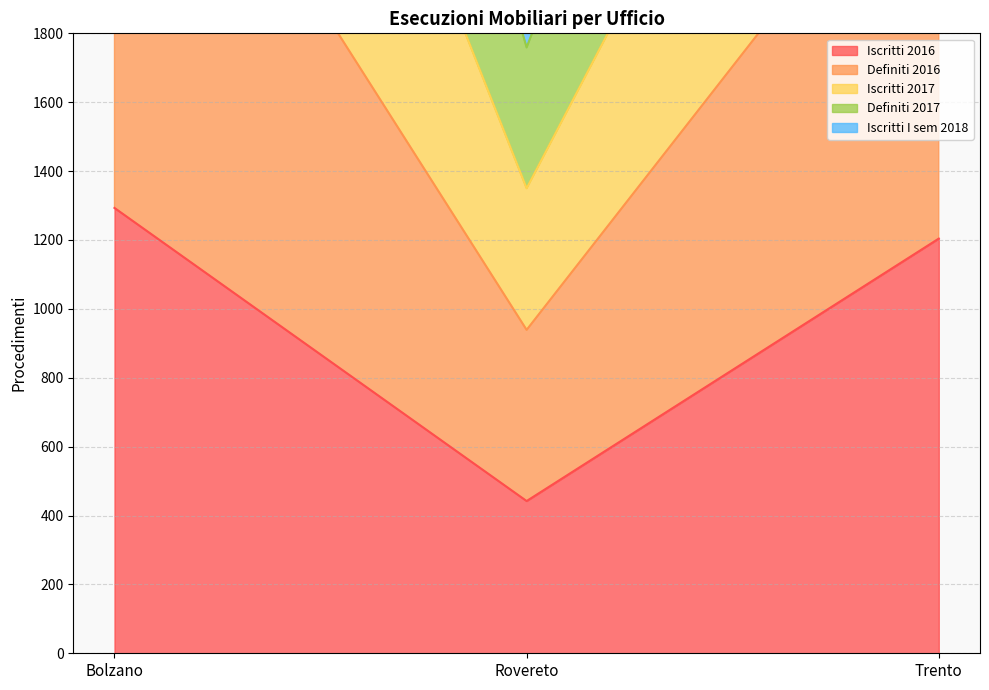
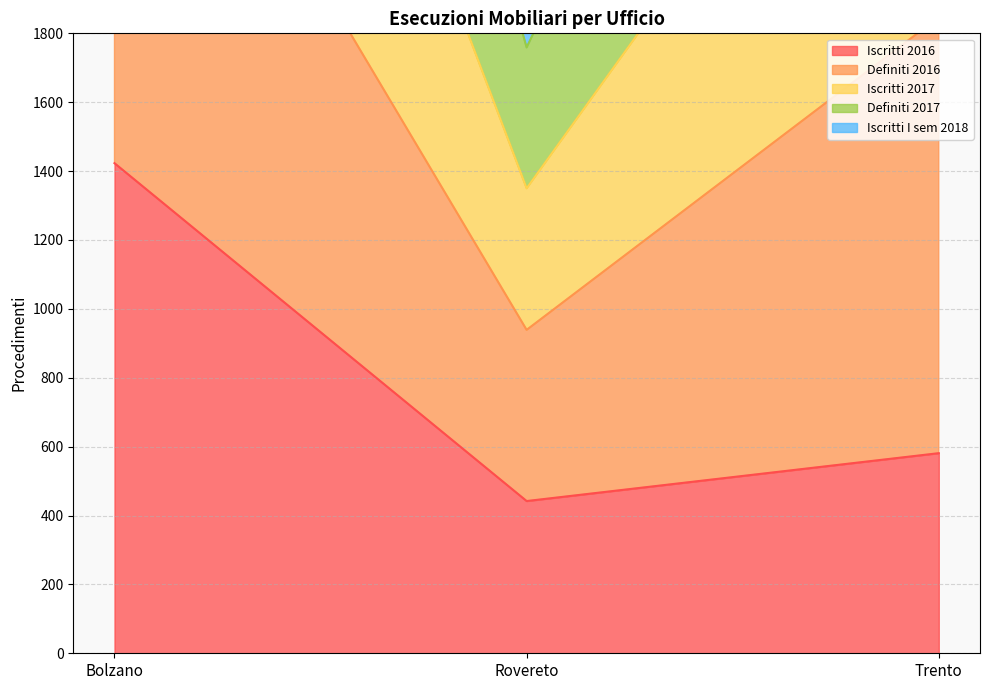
  {
    "Iscritti 2016": {
-     "Bolzano": 1290,
+     "Bolzano": 1420,
      "Rovereto": 440,
-     "Trento": 1200
+     "Trento": 580
    },
    "Definiti 2016": {
      "Rovereto": 500
    },
    "Iscritti 2017": {
      "Rovereto": 410
    },
    "Definiti 2017": {
      "Rovereto": 410
    }
  }
